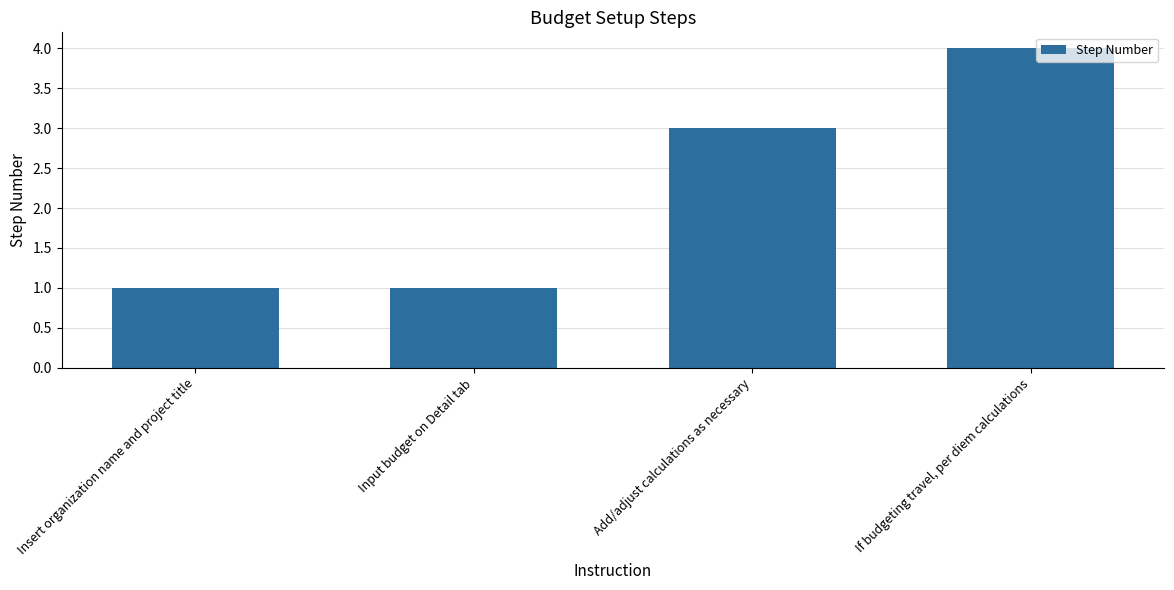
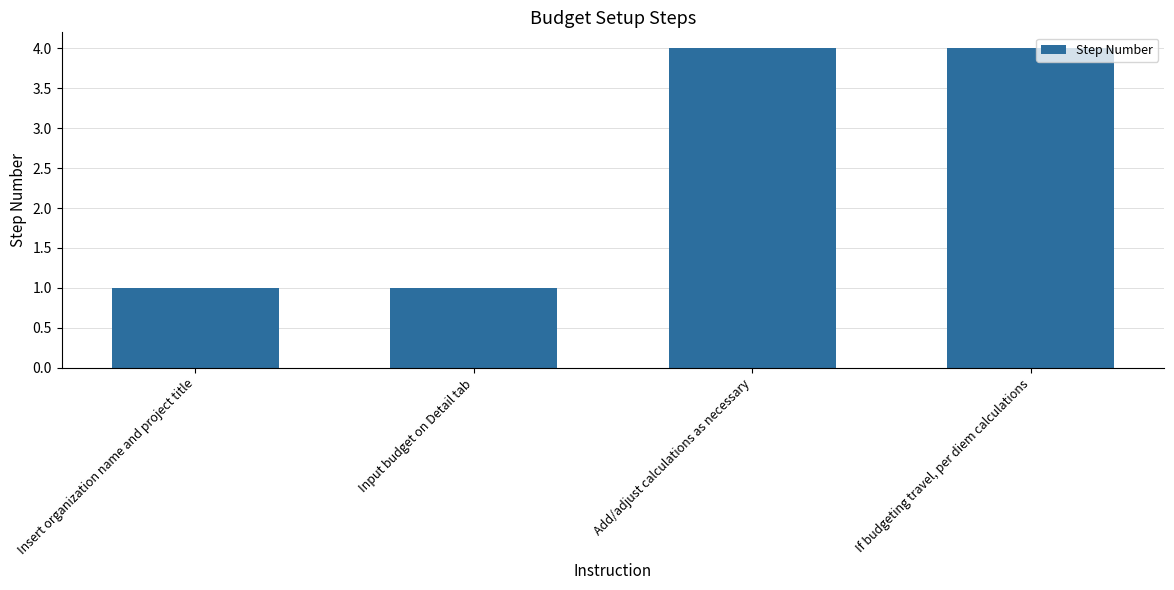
  {
    "Insert organization name and project title": 1,
    "Input budget on Detail tab": 1,
-   "Add/adjust calculations as necessary": 3,
+   "Add/adjust calculations as necessary": 4,
    "If budgeting travel, per diem calculations": 4
  }
